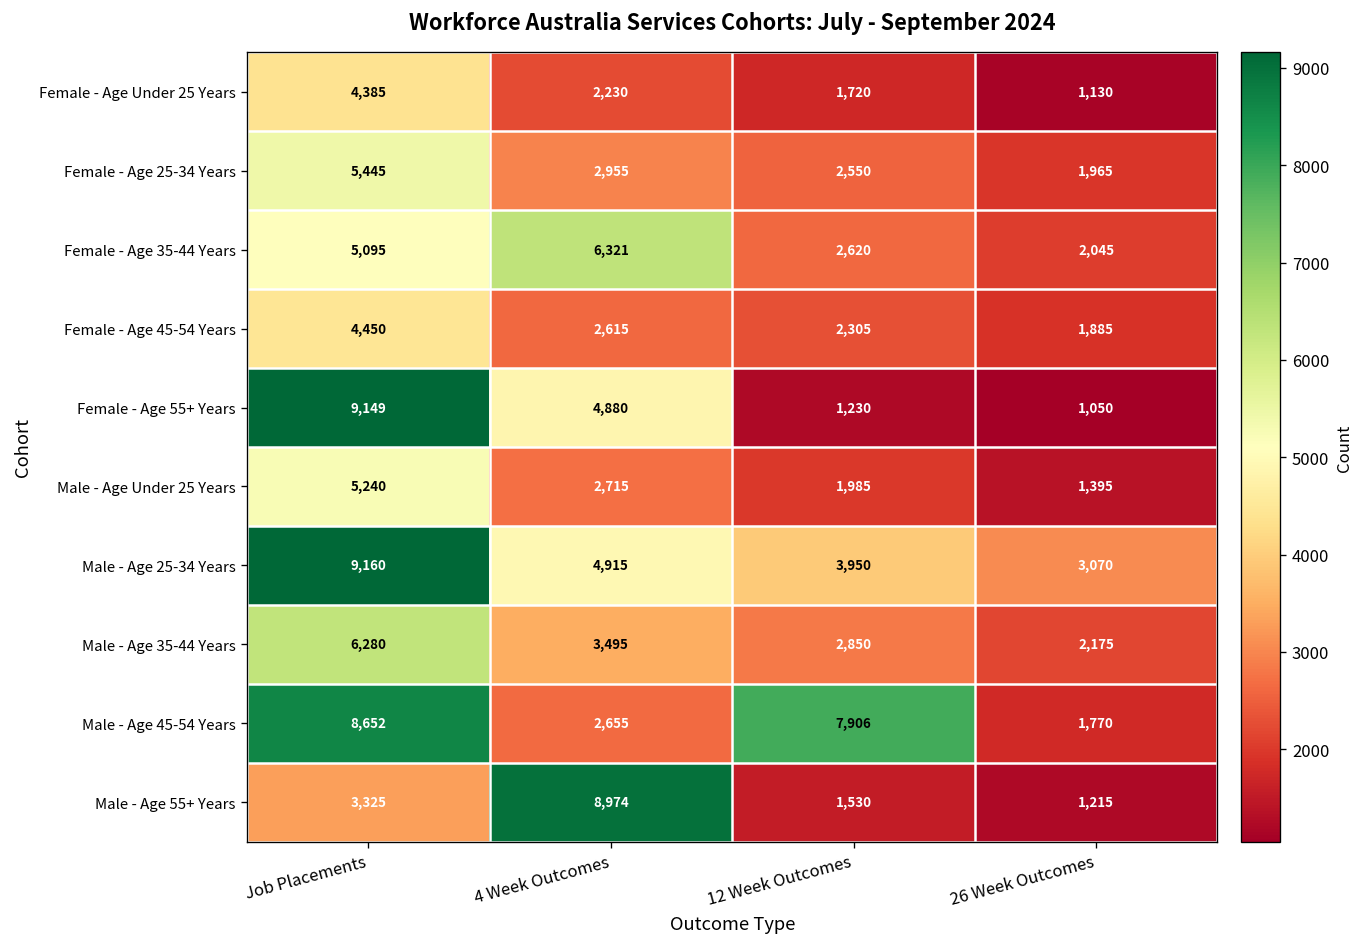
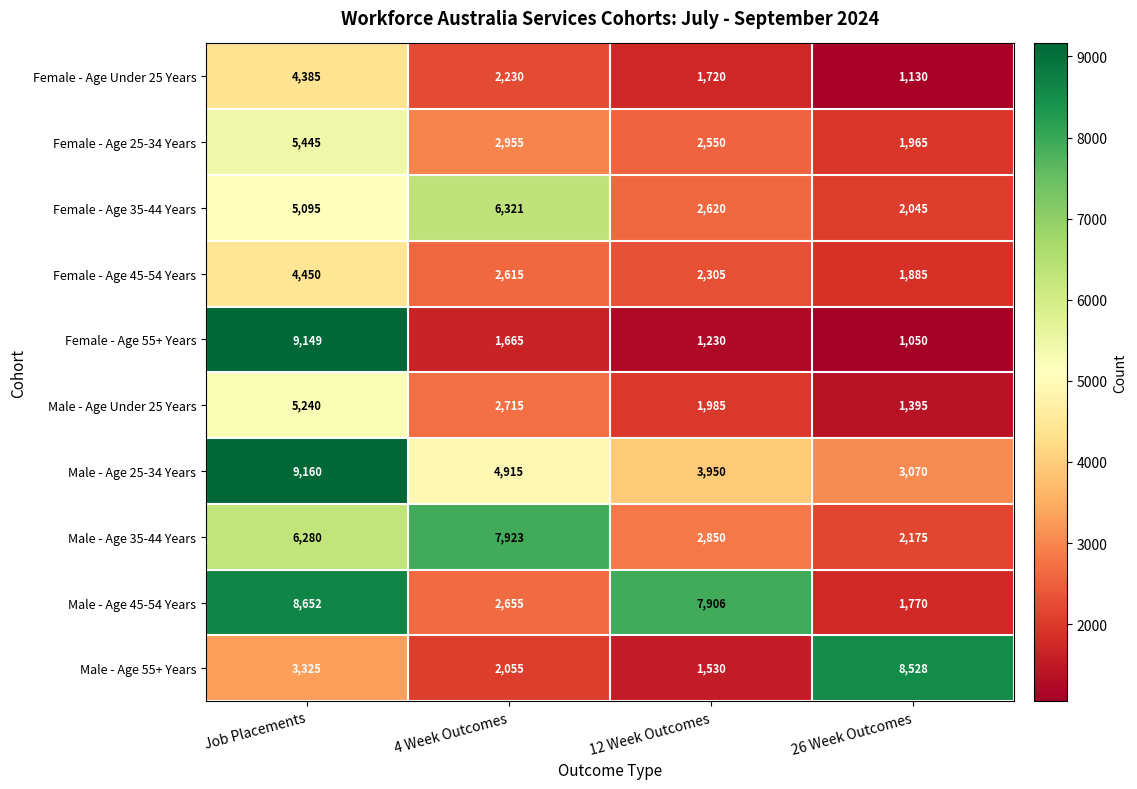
  {
    "Female - Age Under 25 Years": {
      "Job Placements": "4,385",
      "4 Week Outcomes": "2,230",
      "12 Week Outcomes": "1,720",
      "26 Week Outcomes": "1,130"
    },
    "Female - Age 25-34 Years": {
      "Job Placements": "5,445",
      "4 Week Outcomes": "2,955",
      "12 Week Outcomes": "2,550",
      "26 Week Outcomes": "1,965"
    },
    "Female - Age 35-44 Years": {
      "Job Placements": "5,095",
      "4 Week Outcomes": "6,321",
      "12 Week Outcomes": "2,620",
      "26 Week Outcomes": "2,045"
    },
    "Female - Age 45-54 Years": {
      "Job Placements": "4,450",
      "4 Week Outcomes": "2,615",
      "12 Week Outcomes": "2,305",
      "26 Week Outcomes": "1,885"
    },
    "Female - Age 55+ Years": {
      "Job Placements": "9,149",
-     "4 Week Outcomes": "4,880",
+     "4 Week Outcomes": "1,665",
      "12 Week Outcomes": "1,230",
      "26 Week Outcomes": "1,050"
    },
    "Male - Age Under 25 Years": {
      "Job Placements": "5,240",
      "4 Week Outcomes": "2,715",
      "12 Week Outcomes": "1,985",
      "26 Week Outcomes": "1,395"
    },
    "Male - Age 25-34 Years": {
      "Job Placements": "9,160",
      "4 Week Outcomes": "4,915",
      "12 Week Outcomes": "3,950",
      "26 Week Outcomes": "3,070"
    },
    "Male - Age 35-44 Years": {
      "Job Placements": "6,280",
-     "4 Week Outcomes": "3,495",
+     "4 Week Outcomes": "7,923",
      "12 Week Outcomes": "2,850",
      "26 Week Outcomes": "2,175"
    },
    "Male - Age 45-54 Years": {
      "Job Placements": "8,652",
      "4 Week Outcomes": "2,655",
      "12 Week Outcomes": "7,906",
      "26 Week Outcomes": "1,770"
    },
    "Male - Age 55+ Years": {
      "Job Placements": "3,325",
-     "4 Week Outcomes": "8,974",
+     "4 Week Outcomes": "2,055",
      "12 Week Outcomes": "1,530",
-     "26 Week Outcomes": "1,215"
+     "26 Week Outcomes": "8,528"
    }
  }
